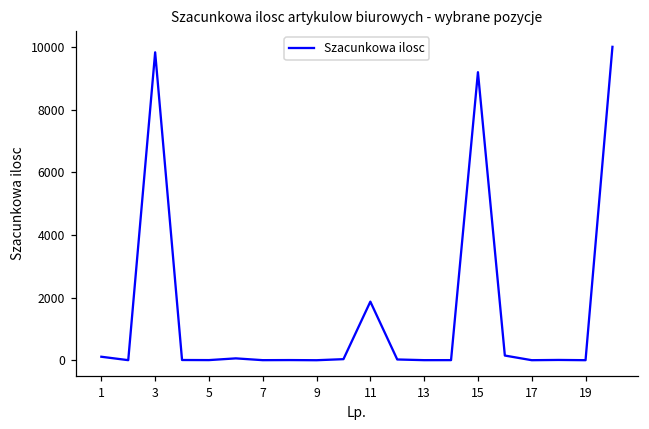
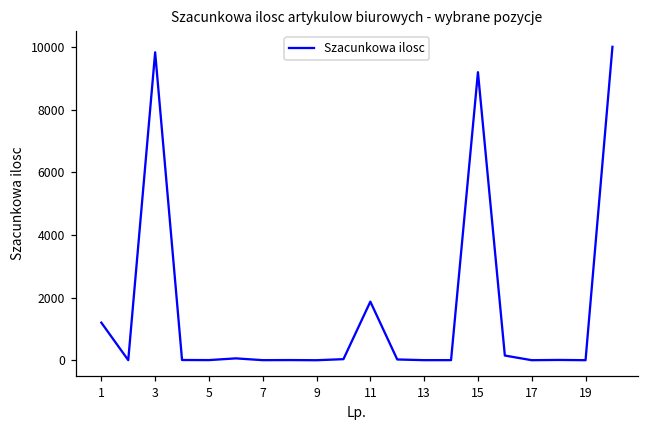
  {
-   "1": 100,
+   "1": 1200,
    "3": 9800,
    "5": 0,
    "7": 0,
    "9": 0,
    "11": 1900,
    "13": 0,
    "15": 9200,
    "17": 0,
    "19": 0
  }
